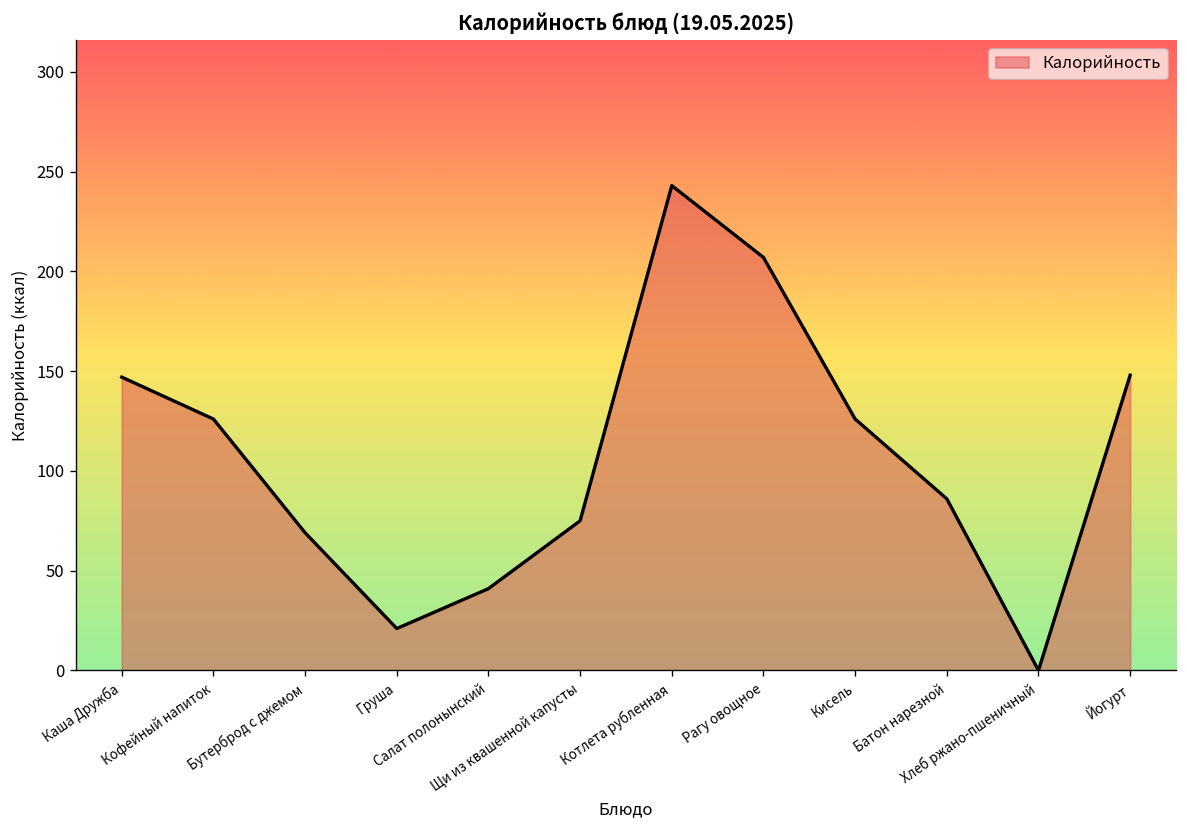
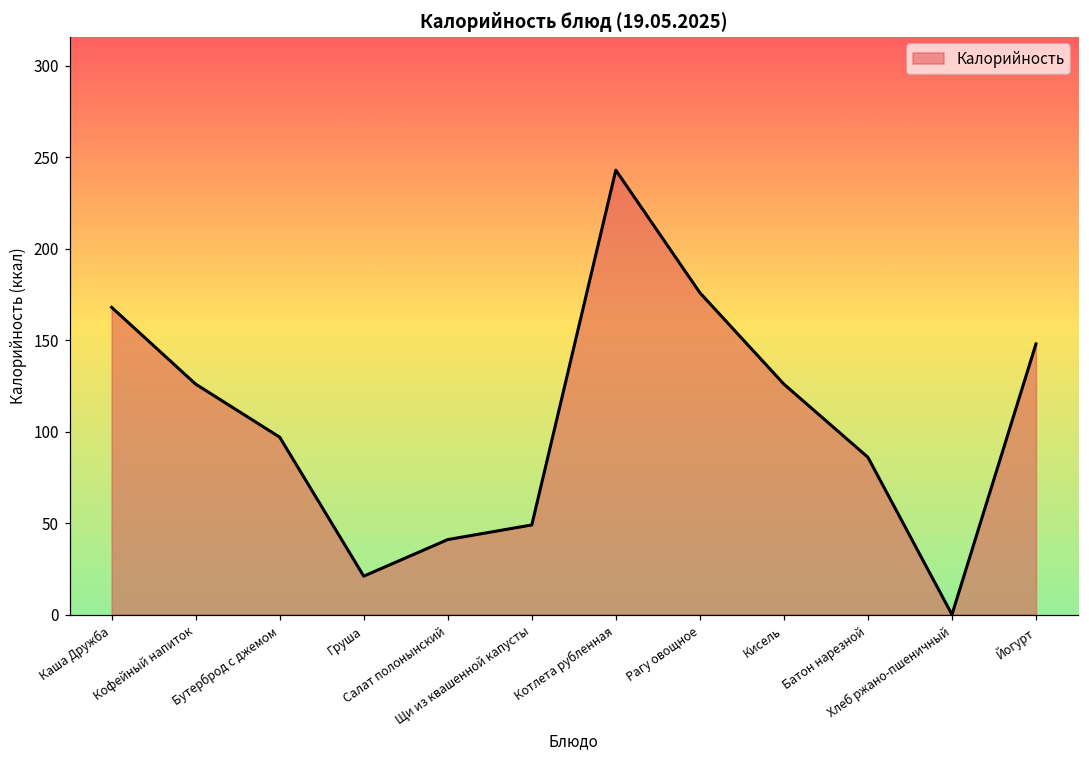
  {
-   "Каша Дружба": 147,
+   "Каша Дружба": 168,
    "Кофейный напиток": 126,
-   "Бутерброд с джемом": 69,
+   "Бутерброд с джемом": 97,
    "Груша": 21,
    "Салат полонынский": 41,
-   "Щи из квашенной капусты": 75,
+   "Щи из квашенной капусты": 49,
    "Котлета рубленная": 243,
-   "Рагу овощное": 207,
+   "Рагу овощное": 176,
    "Кисель": 126,
    "Батон нарезной": 86,
    "Хлеб ржано-пшеничный": 0,
    "Йогурт": 148
  }
